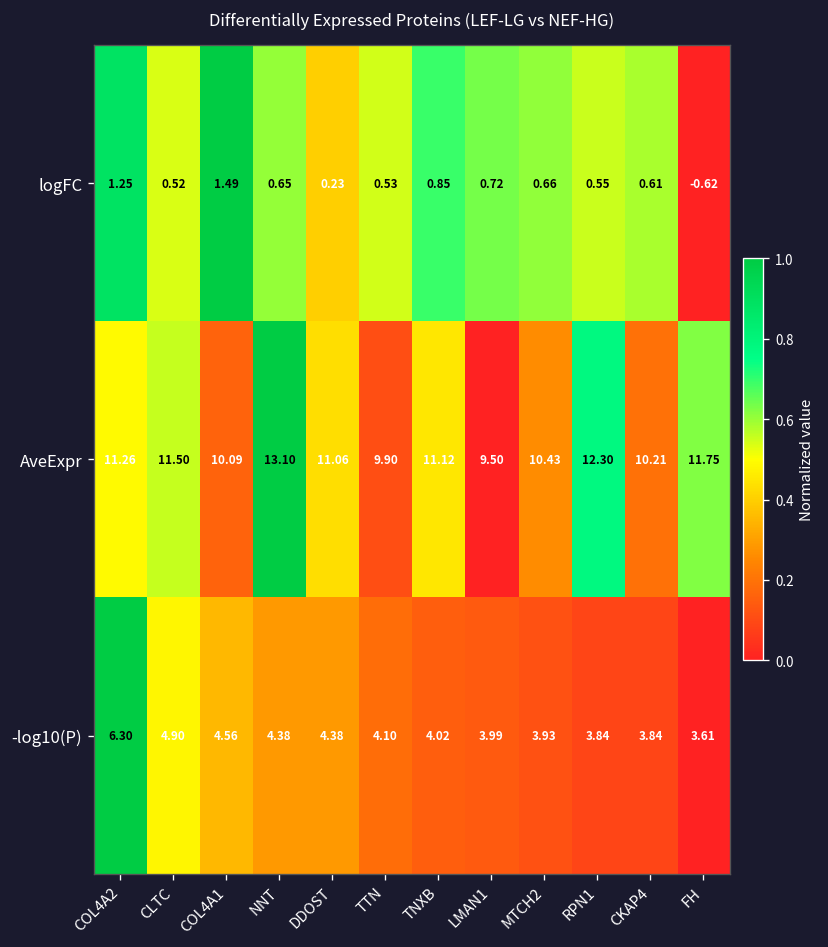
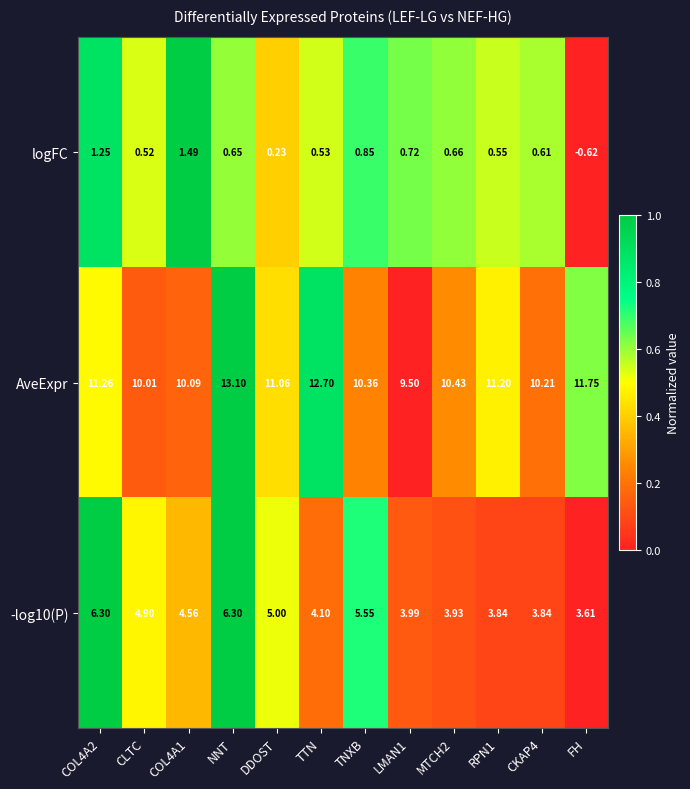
  {
    "logFC": {
      "COL4A2": 1.25,
      "CLTC": 0.52,
      "COL4A1": 1.49,
      "NNT": 0.65,
      "DDOST": 0.23,
      "TTN": 0.53,
      "TNXB": 0.85,
      "LMAN1": 0.72,
      "MTCH2": 0.66,
      "RPN1": 0.55,
      "CKAP4": 0.61,
      "FH": -0.62
    },
    "AveExpr": {
      "COL4A2": 11.26,
-     "CLTC": 11.50,
+     "CLTC": 10.01,
      "COL4A1": 10.09,
      "NNT": 13.10,
      "DDOST": 11.06,
-     "TTN": 9.90,
-     "TNXB": 11.12,
+     "TTN": 12.70,
+     "TNXB": 10.36,
      "LMAN1": 9.50,
      "MTCH2": 10.43,
-     "RPN1": 12.30,
+     "RPN1": 11.20,
      "CKAP4": 10.21,
      "FH": 11.75
    },
    "-log10(P)": {
      "COL4A2": 6.30,
      "CLTC": 4.90,
      "COL4A1": 4.56,
-     "NNT": 4.38,
-     "DDOST": 4.38,
+     "NNT": 6.30,
+     "DDOST": 5.00,
      "TTN": 4.10,
-     "TNXB": 4.02,
+     "TNXB": 5.55,
      "LMAN1": 3.99,
      "MTCH2": 3.93,
      "RPN1": 3.84,
      "CKAP4": 3.84,
      "FH": 3.61
    }
  }
